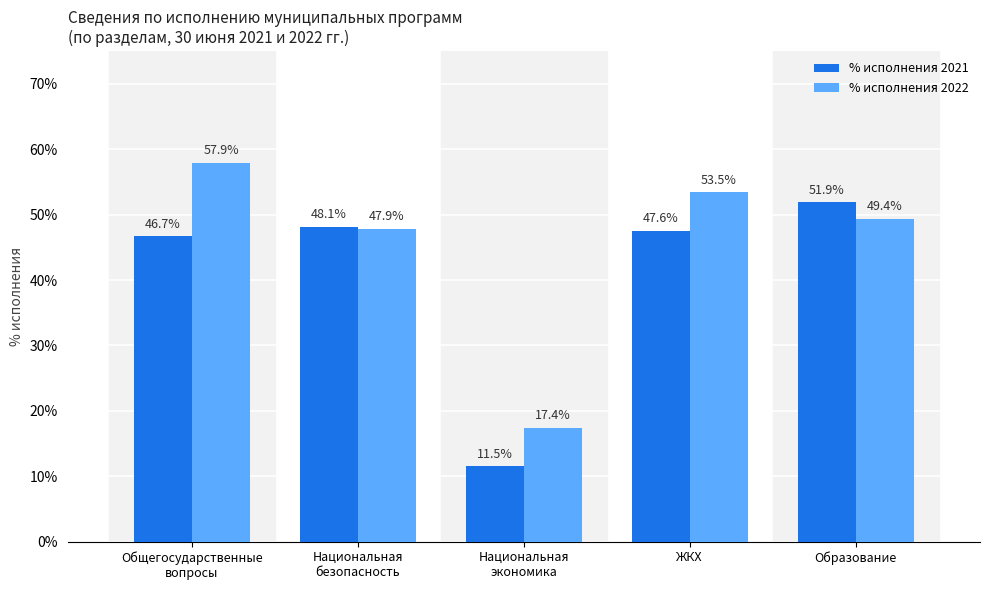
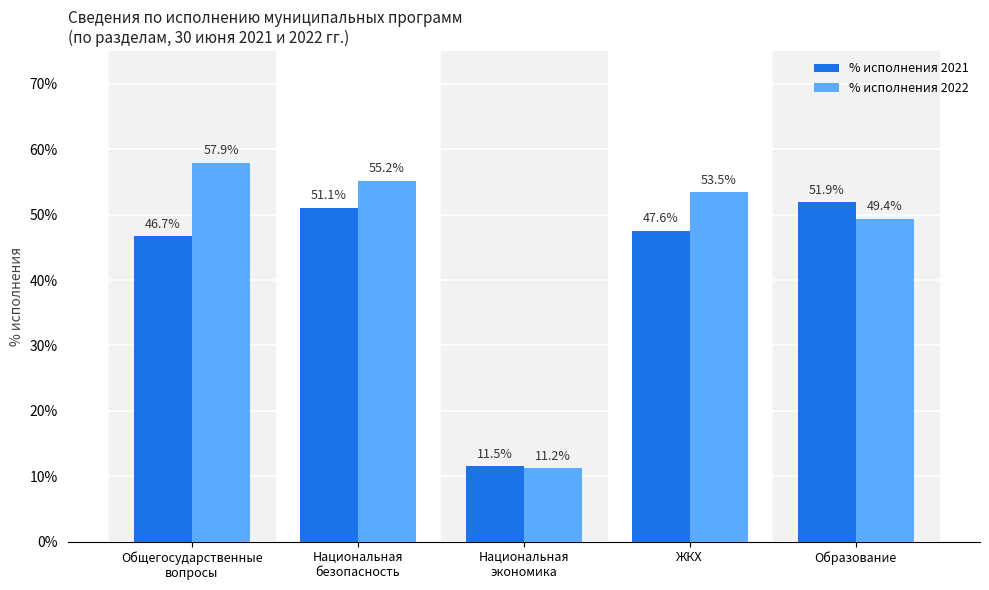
  {
    "% исполнения 2021": {
      "Общегосударственные вопросы": "46.7%",
-     "Национальная безопасность": "48.1%",
+     "Национальная безопасность": "51.1%",
      "Национальная экономика": "11.5%",
      "ЖКХ": "47.6%",
      "Образование": "51.9%"
    },
    "% исполнения 2022": {
      "Общегосударственные вопросы": "57.9%",
-     "Национальная безопасность": "47.9%",
-     "Национальная экономика": "17.4%",
+     "Национальная безопасность": "55.2%",
+     "Национальная экономика": "11.2%",
      "ЖКХ": "53.5%",
      "Образование": "49.4%"
    }
  }
